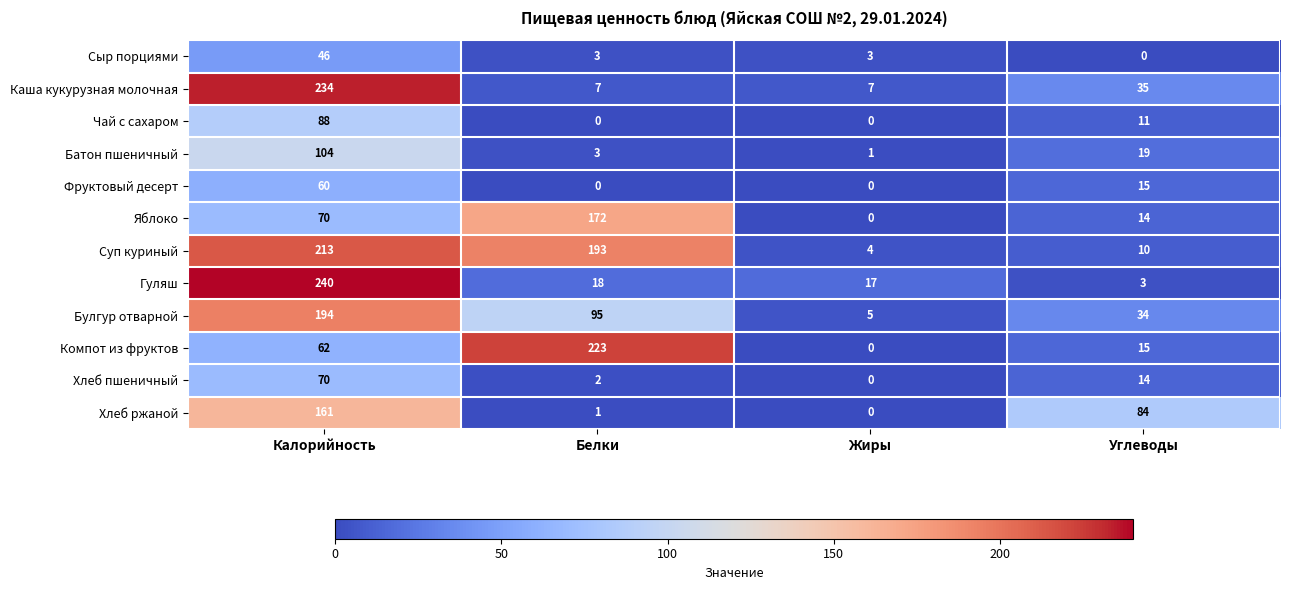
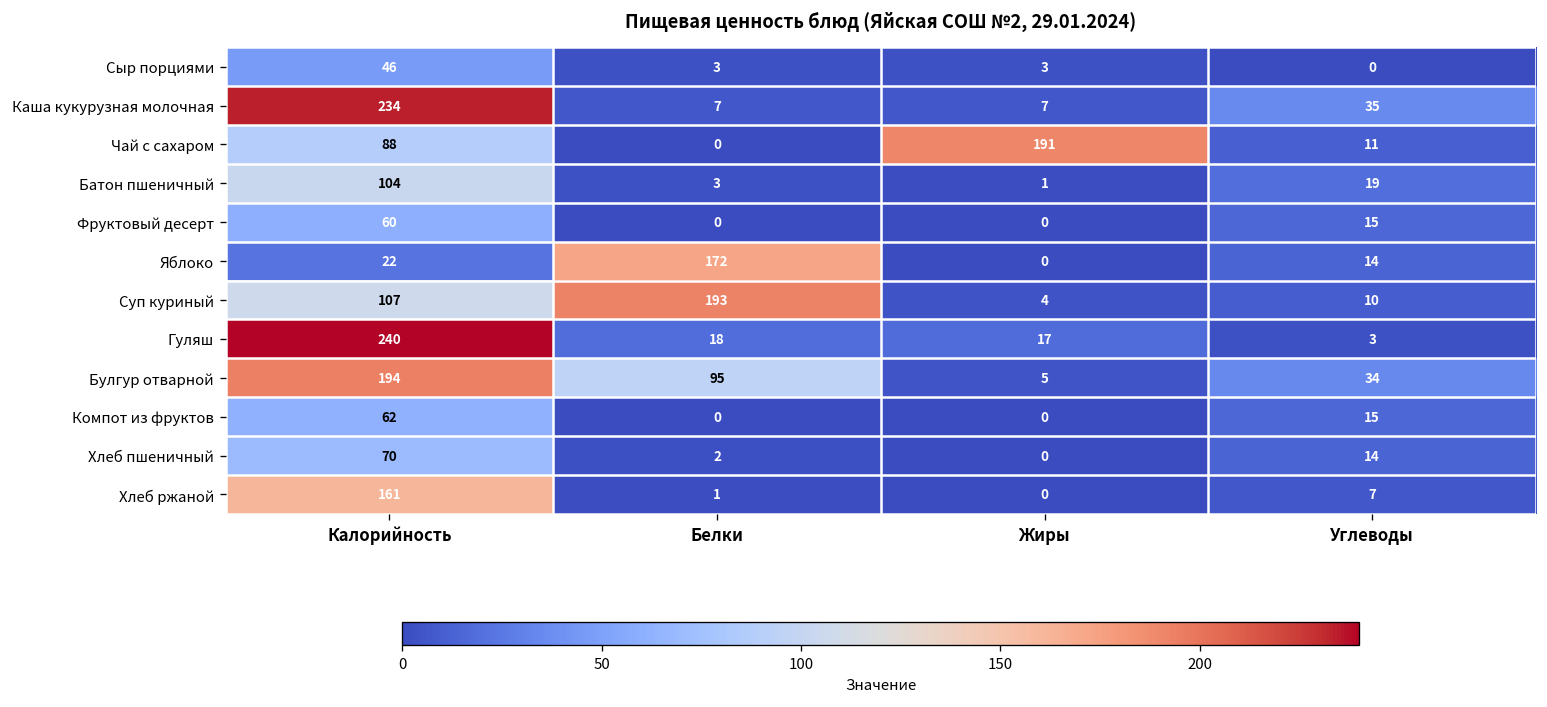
  {
    "Сыр порциями": {
      "Калорийность": 46,
      "Белки": 3,
      "Жиры": 3,
      "Углеводы": 0
    },
    "Каша кукурузная молочная": {
      "Калорийность": 234,
      "Белки": 7,
      "Жиры": 7,
      "Углеводы": 35
    },
    "Чай с сахаром": {
      "Калорийность": 88,
      "Белки": 0,
-     "Жиры": 0,
+     "Жиры": 191,
      "Углеводы": 11
    },
    "Батон пшеничный": {
      "Калорийность": 104,
      "Белки": 3,
      "Жиры": 1,
      "Углеводы": 19
    },
    "Фруктовый десерт": {
      "Калорийность": 60,
      "Белки": 0,
      "Жиры": 0,
      "Углеводы": 15
    },
    "Яблоко": {
-     "Калорийность": 70,
+     "Калорийность": 22,
      "Белки": 172,
      "Жиры": 0,
      "Углеводы": 14
    },
    "Суп куриный": {
-     "Калорийность": 213,
+     "Калорийность": 107,
      "Белки": 193,
      "Жиры": 4,
      "Углеводы": 10
    },
    "Гуляш": {
      "Калорийность": 240,
      "Белки": 18,
      "Жиры": 17,
      "Углеводы": 3
    },
    "Булгур отварной": {
      "Калорийность": 194,
      "Белки": 95,
      "Жиры": 5,
      "Углеводы": 34
    },
    "Компот из фруктов": {
      "Калорийность": 62,
-     "Белки": 223,
+     "Белки": 0,
      "Жиры": 0,
      "Углеводы": 15
    },
    "Хлеб пшеничный": {
      "Калорийность": 70,
      "Белки": 2,
      "Жиры": 0,
      "Углеводы": 14
    },
    "Хлеб ржаной": {
      "Калорийность": 161,
      "Белки": 1,
      "Жиры": 0,
-     "Углеводы": 84
+     "Углеводы": 7
    }
  }
